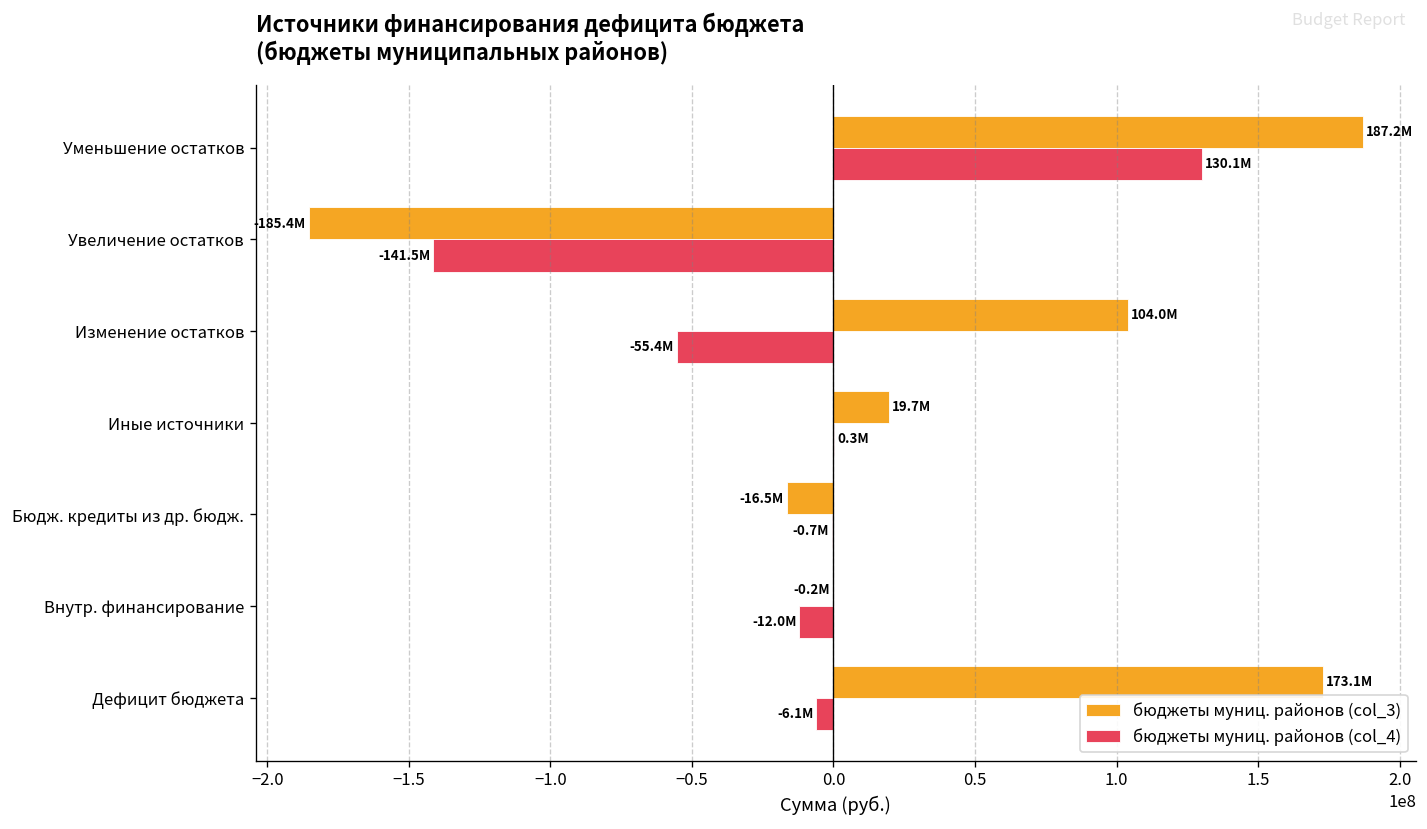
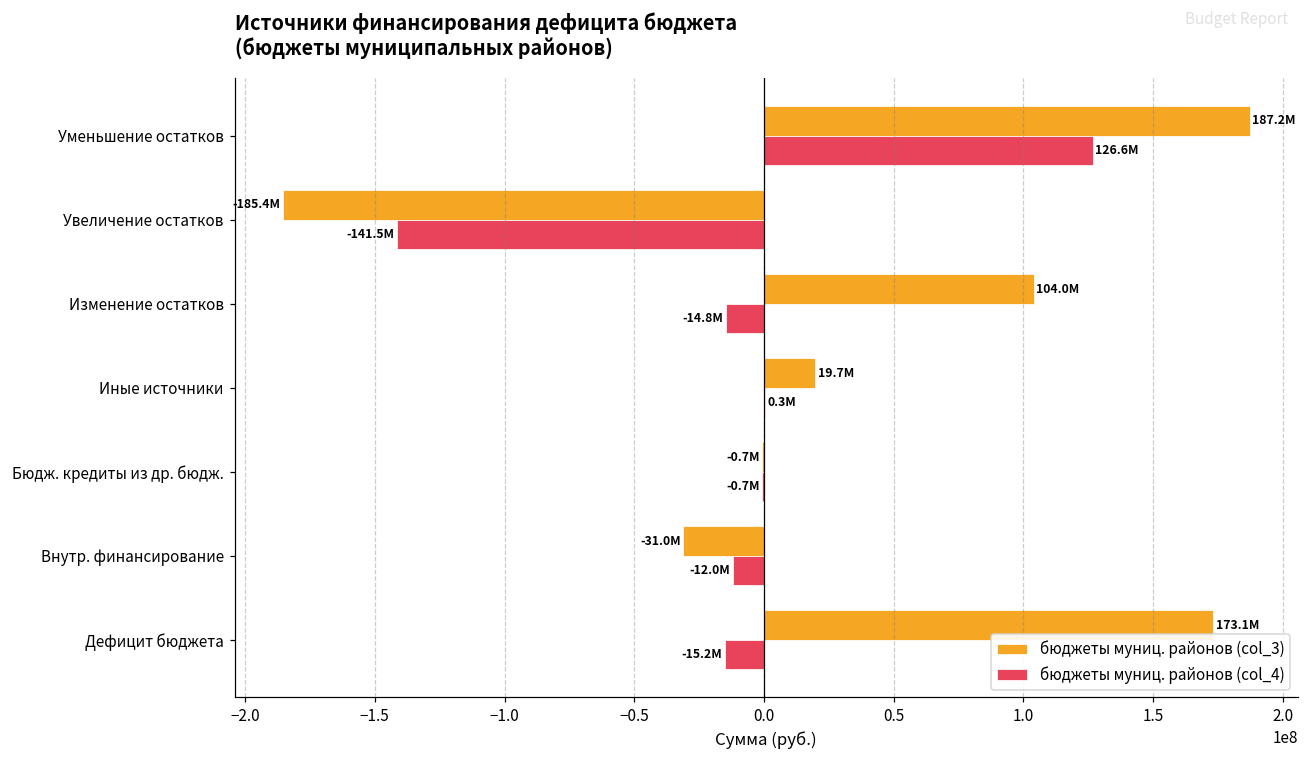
  {
    "бюджеты муниц. районов (col_3)": {
      "Уменьшение остатков": "187.2M",
      "Увеличение остатков": "-185.4M",
      "Изменение остатков": "104.0M",
      "Иные источники": "19.7M",
-     "Бюдж. кредиты из др. бюдж.": "-16.5M",
-     "Внутр. финансирование": "-0.2M",
+     "Бюдж. кредиты из др. бюдж.": "-0.7M",
+     "Внутр. финансирование": "-31.0M",
      "Дефицит бюджета": "173.1M"
    },
    "бюджеты муниц. районов (col_4)": {
-     "Уменьшение остатков": "130.1M",
+     "Уменьшение остатков": "126.6M",
      "Увеличение остатков": "-141.5M",
-     "Изменение остатков": "-55.4M",
+     "Изменение остатков": "-14.8M",
      "Иные источники": "0.3M",
      "Бюдж. кредиты из др. бюдж.": "-0.7M",
      "Внутр. финансирование": "-12.0M",
-     "Дефицит бюджета": "-6.1M"
+     "Дефицит бюджета": "-15.2M"
    }
  }
